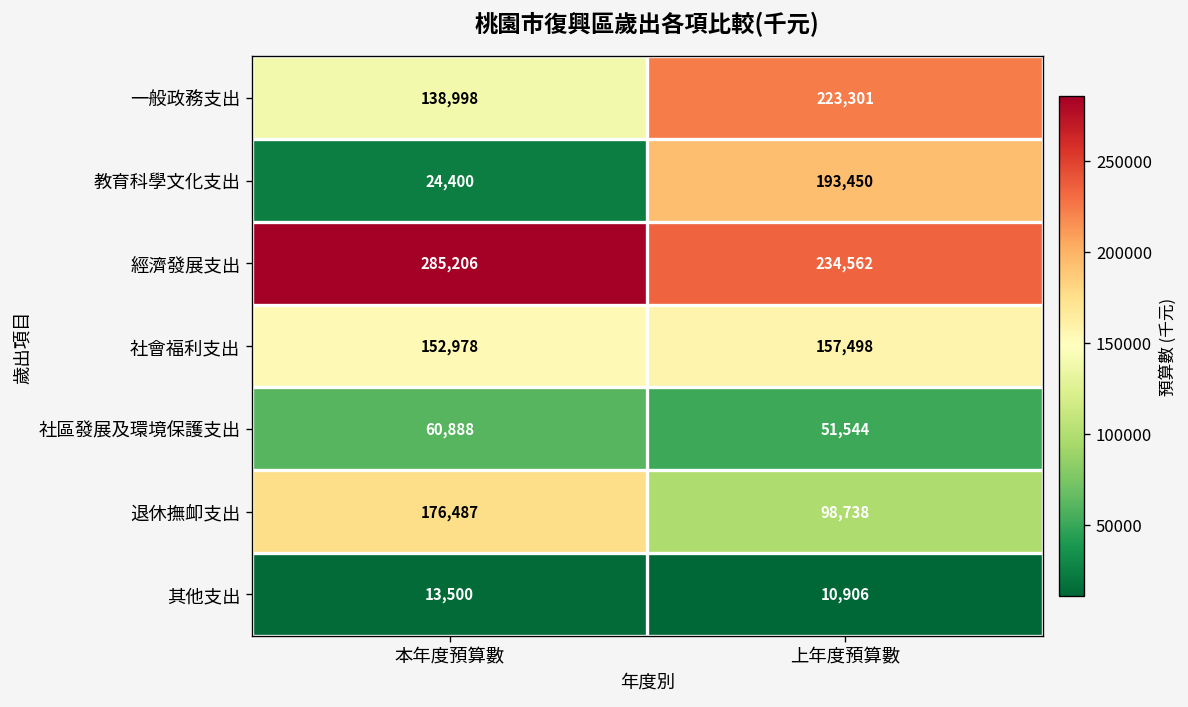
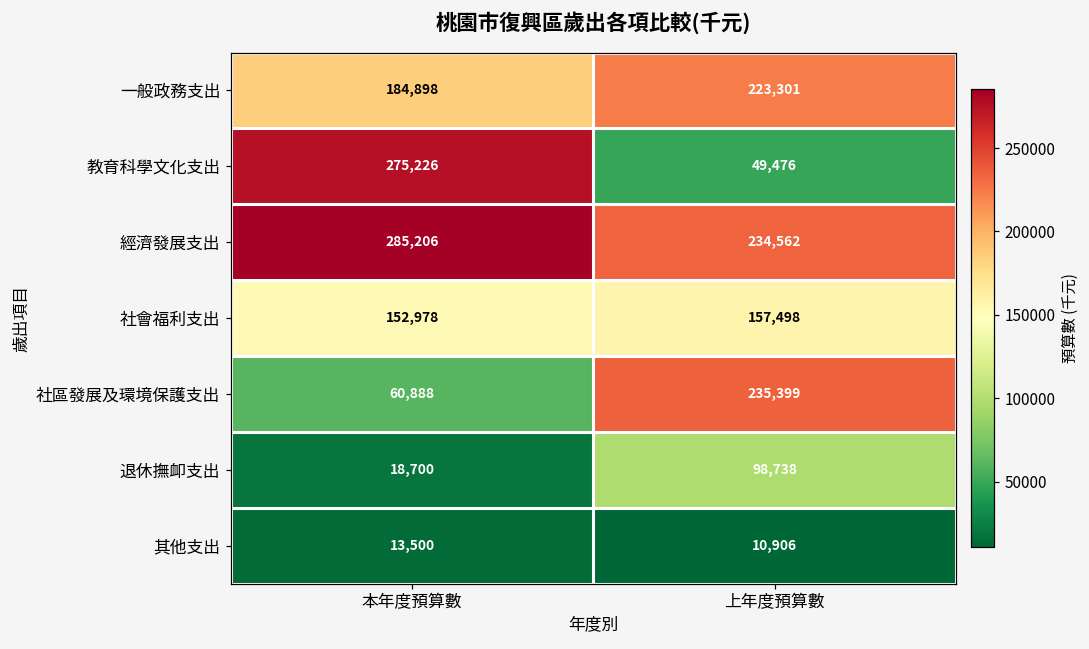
  {
    "一般政務支出": {
-     "本年度預算數": "138,998",
+     "本年度預算數": "184,898",
      "上年度預算數": "223,301"
    },
    "教育科學文化支出": {
-     "本年度預算數": "24,400",
-     "上年度預算數": "193,450"
+     "本年度預算數": "275,226",
+     "上年度預算數": "49,476"
    },
    "經濟發展支出": {
      "本年度預算數": "285,206",
      "上年度預算數": "234,562"
    },
    "社會福利支出": {
      "本年度預算數": "152,978",
      "上年度預算數": "157,498"
    },
    "社區發展及環境保護支出": {
      "本年度預算數": "60,888",
-     "上年度預算數": "51,544"
+     "上年度預算數": "235,399"
    },
    "退休撫卹支出": {
-     "本年度預算數": "176,487",
+     "本年度預算數": "18,700",
      "上年度預算數": "98,738"
    },
    "其他支出": {
      "本年度預算數": "13,500",
      "上年度預算數": "10,906"
    }
  }
